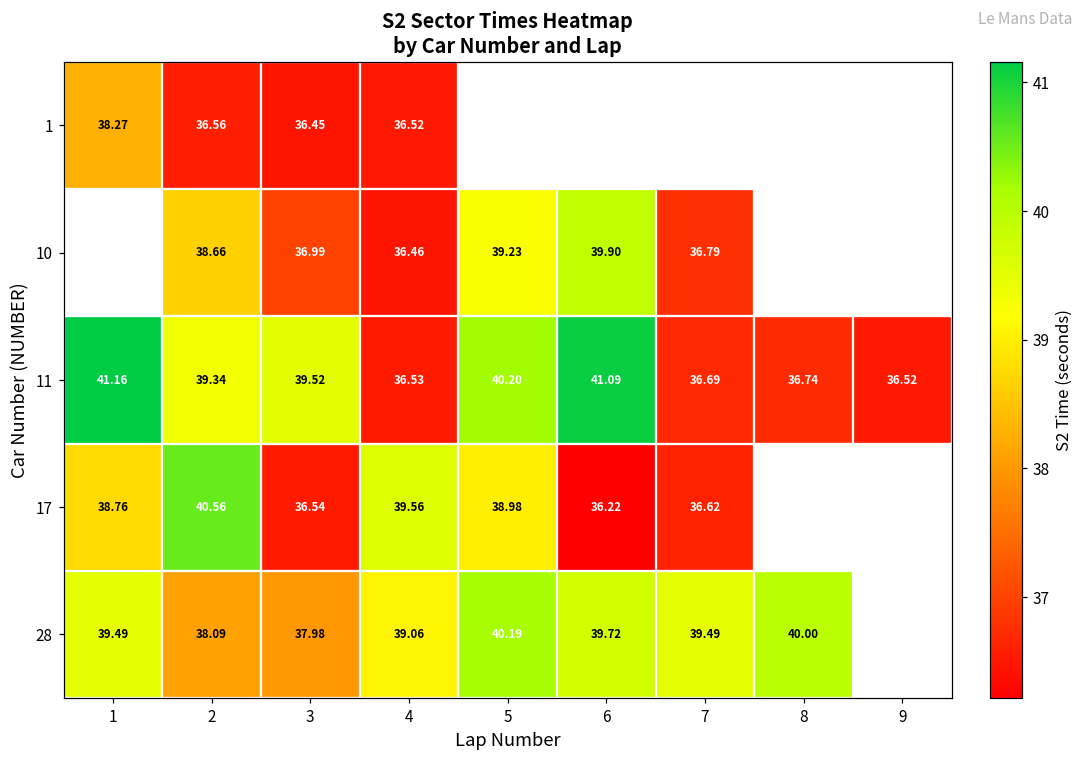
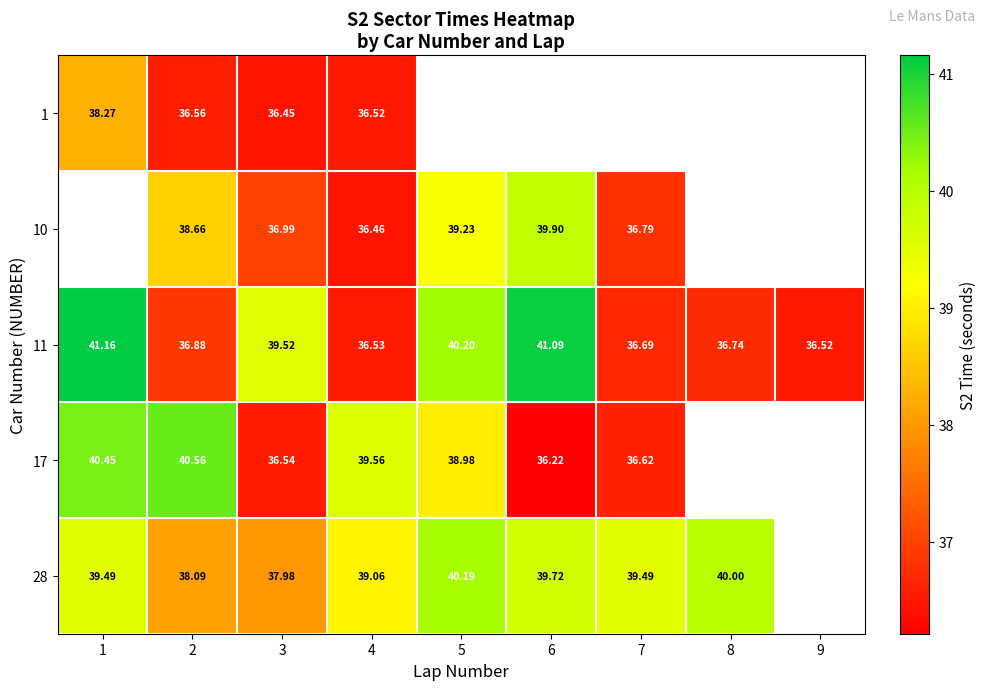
  {
    "1": {
      "1": 38.27,
      "2": 36.56,
      "3": 36.45,
      "4": 36.52
    },
    "10": {
      "2": 38.66,
      "3": 36.99,
      "4": 36.46,
      "5": 39.23,
      "6": 39.90,
      "7": 36.79
    },
    "11": {
      "1": 41.16,
-     "2": 39.34,
+     "2": 36.88,
      "3": 39.52,
      "4": 36.53,
      "5": 40.20,
      "6": 41.09,
      "7": 36.69,
      "8": 36.74,
      "9": 36.52
    },
    "17": {
-     "1": 38.76,
+     "1": 40.45,
      "2": 40.56,
      "3": 36.54,
      "4": 39.56,
      "5": 38.98,
      "6": 36.22,
      "7": 36.62
    },
    "28": {
      "1": 39.49,
      "2": 38.09,
      "3": 37.98,
      "4": 39.06,
      "5": 40.19,
      "6": 39.72,
      "7": 39.49,
      "8": 40.00
    }
  }
